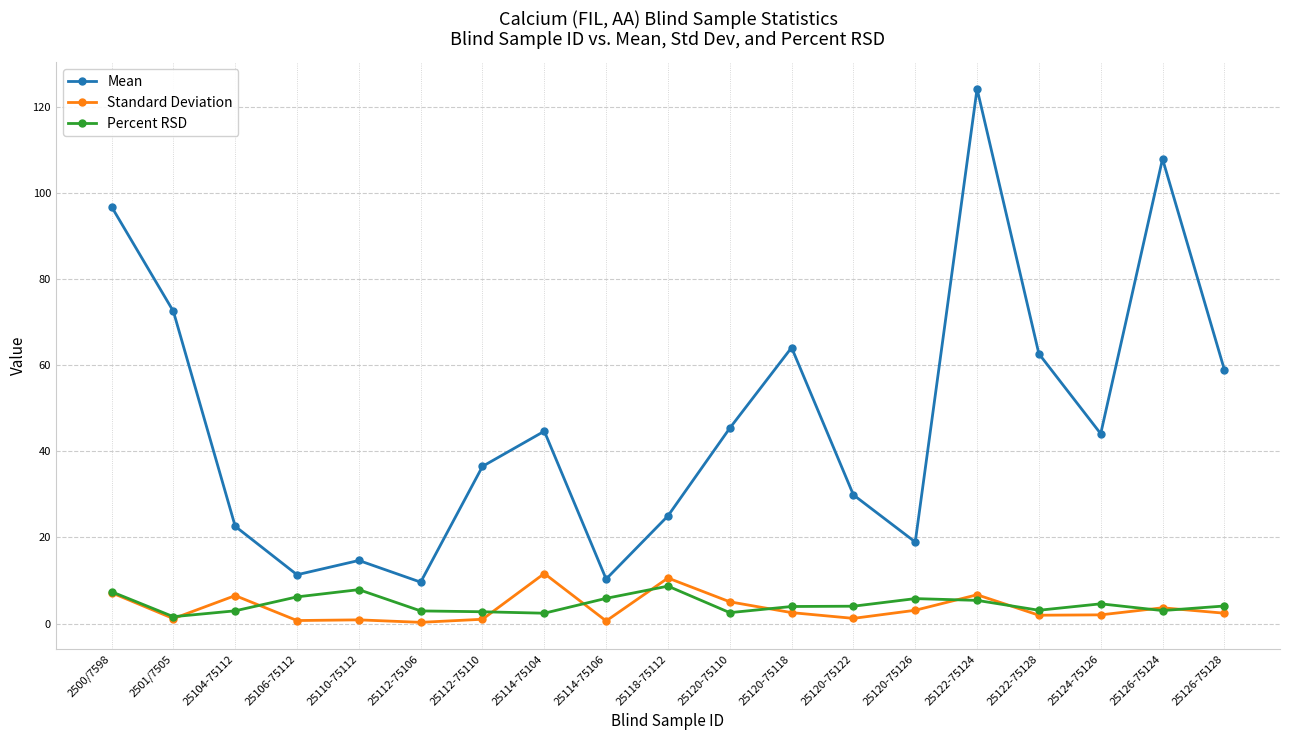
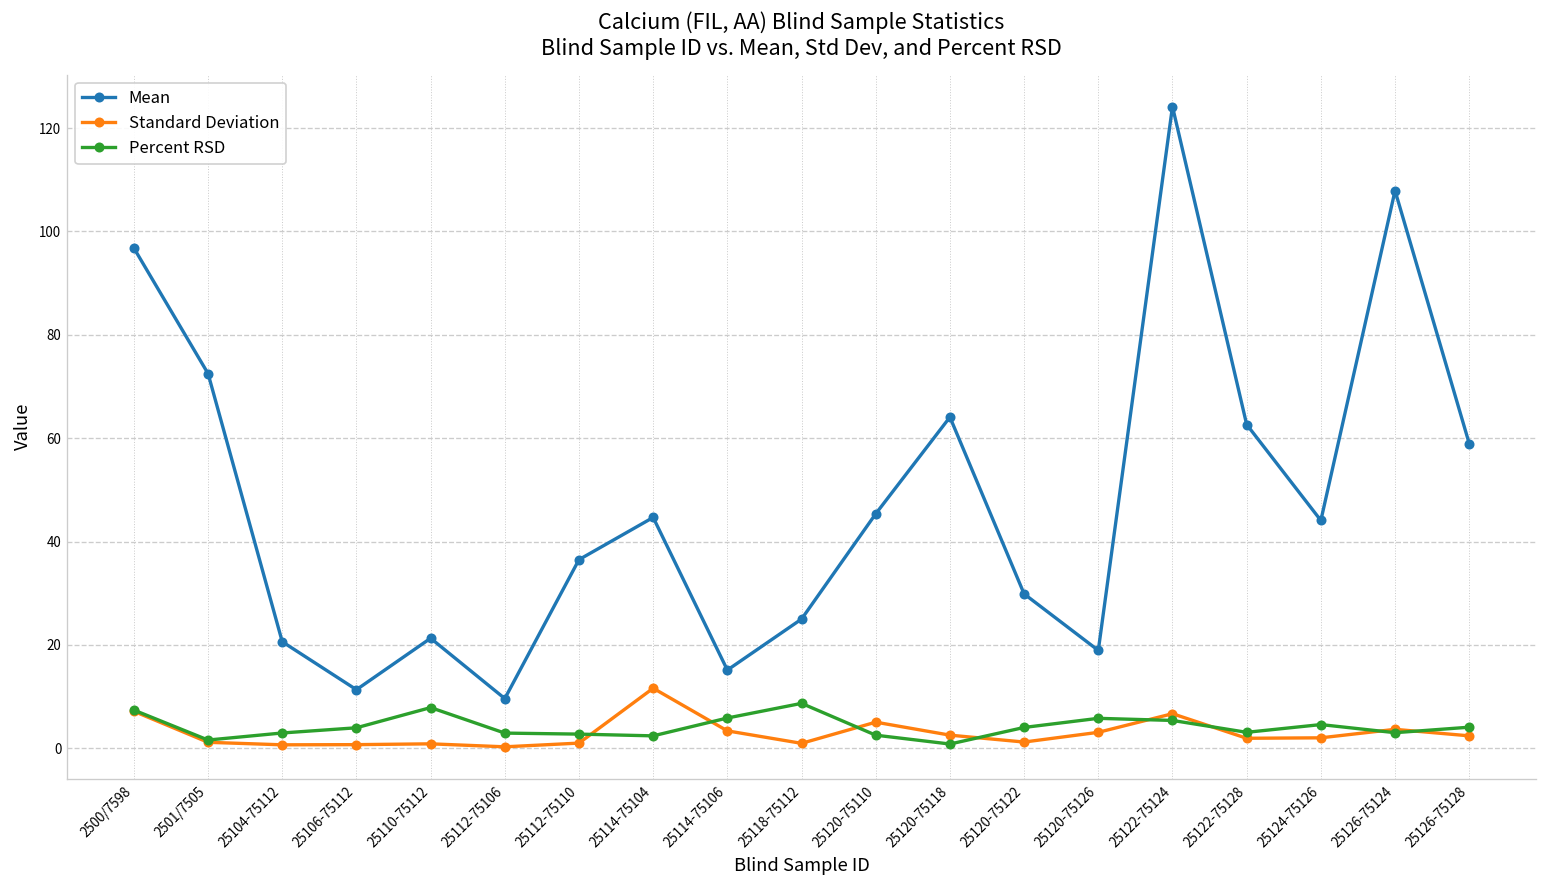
  {
    "Mean": {
      "2500/7598": 97,
      "2501/7505": 73,
-     "25104-75112": 23,
+     "25104-75112": 21,
      "25106-75112": 11,
-     "25110-75112": 15,
+     "25110-75112": 21,
      "25112-75106": 10,
      "25112-75110": 37,
      "25114-75104": 45,
-     "25114-75106": 10,
+     "25114-75106": 15,
      "25118-75112": 25,
      "25120-75110": 45,
      "25120-75118": 64,
      "25120-75122": 30,
      "25120-75126": 19,
      "25122-75124": 124,
      "25122-75128": 63,
      "25124-75126": 44,
      "25126-75124": 108,
      "25126-75128": 59
    },
    "Standard Deviation": {
-     "25104-75112": 6,
+     "25104-75112": 1,
      "25106-75112": 1,
      "25110-75112": 1,
      "25112-75106": 0,
      "25112-75110": 1,
      "25114-75104": 12,
-     "25114-75106": 1,
-     "25118-75112": 11,
+     "25114-75106": 3,
+     "25118-75112": 1,
      "25120-75110": 5,
      "25120-75118": 3,
      "25120-75122": 1,
      "25120-75126": 3,
      "25122-75124": 7,
      "25122-75128": 2,
      "25124-75126": 2,
      "25126-75124": 4,
      "25126-75128": 2
    },
    "Percent RSD": {
      "25104-75112": 3,
-     "25106-75112": 6,
+     "25106-75112": 4,
      "25110-75112": 8,
      "25112-75106": 3,
      "25112-75110": 3,
      "25114-75104": 2,
      "25114-75106": 6,
      "25118-75112": 9,
      "25120-75110": 3,
-     "25120-75118": 4,
+     "25120-75118": 1,
      "25120-75122": 4,
      "25120-75126": 6,
      "25122-75124": 5,
      "25122-75128": 3,
      "25124-75126": 5,
      "25126-75124": 3,
      "25126-75128": 4
    }
  }
